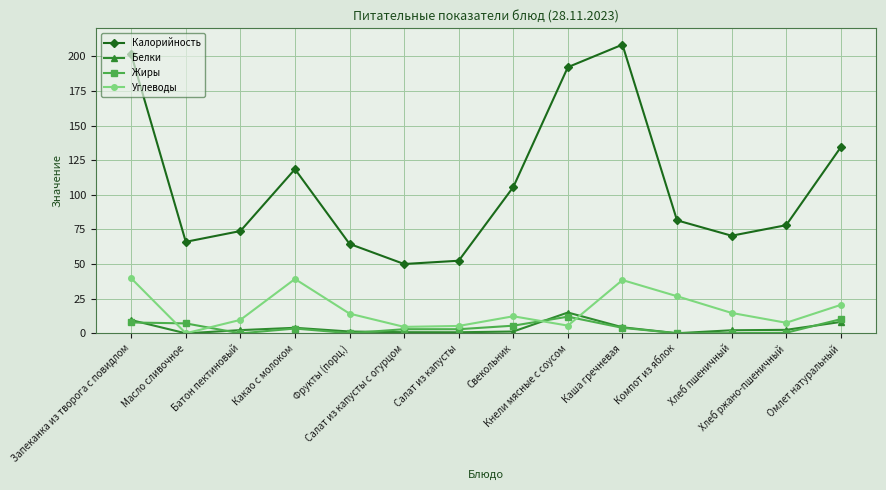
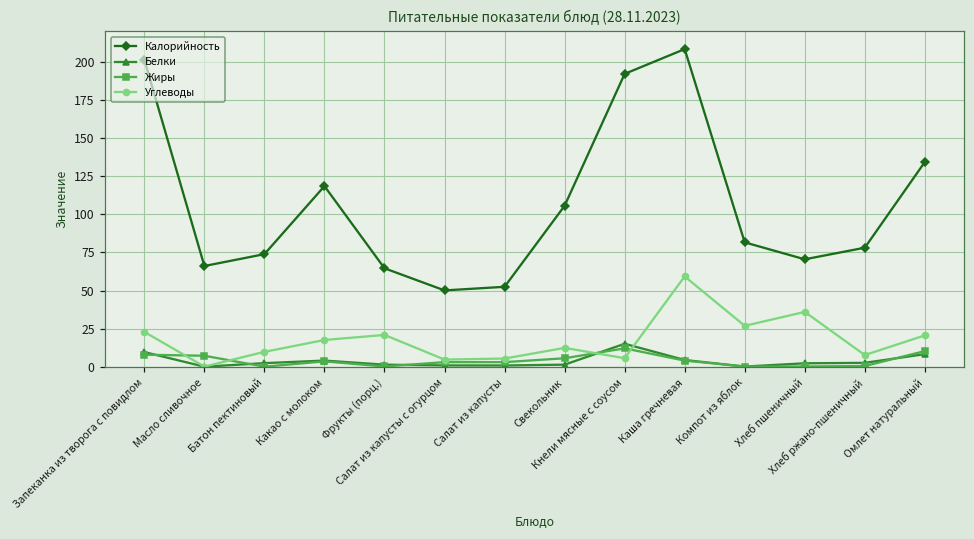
  {
    "Углеводы": {
-     "Запеканка из творога с повидлом": 40,
+     "Запеканка из творога с повидлом": 23,
      "Батон пектиновый": 10,
-     "Какао с молоком": 39,
-     "Фрукты (порц.)": 14,
+     "Какао с молоком": 18,
+     "Фрукты (порц.)": 21,
      "Салат из капусты": 5,
      "Свекольник": 12,
      "Кнели мясные с соусом": 6,
-     "Каша гречневая": 39,
+     "Каша гречневая": 59,
      "Компот из яблок": 27,
-     "Хлеб пшеничный": 15,
+     "Хлеб пшеничный": 36,
      "Хлеб ржано-пшеничный": 8,
      "Омлет натуральный": 21
    }
  }
